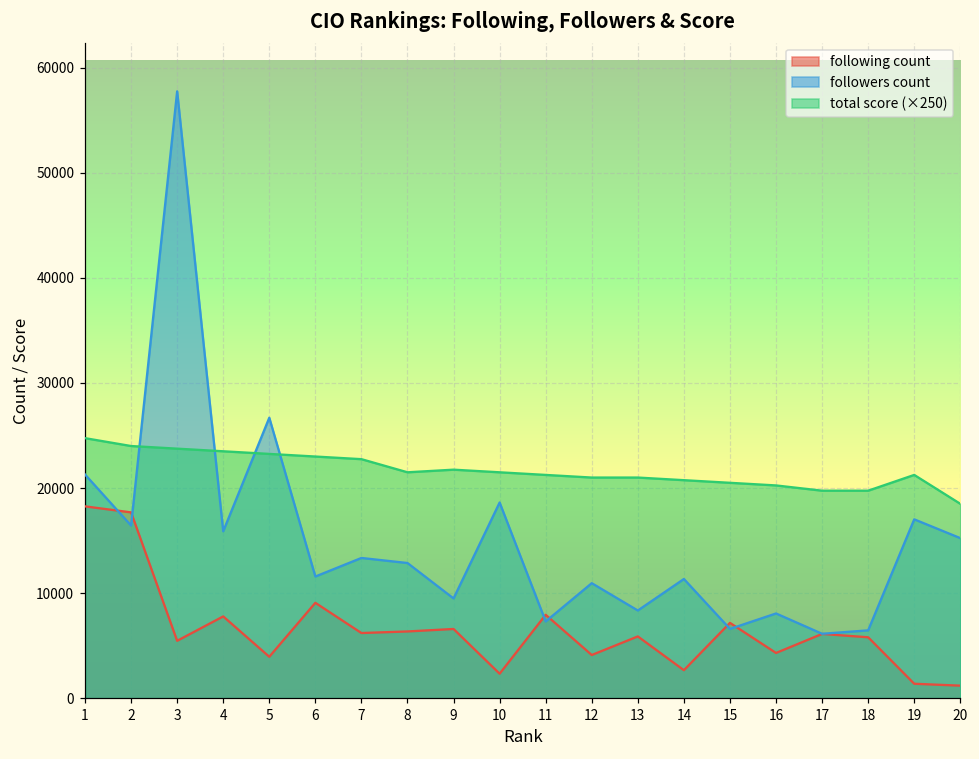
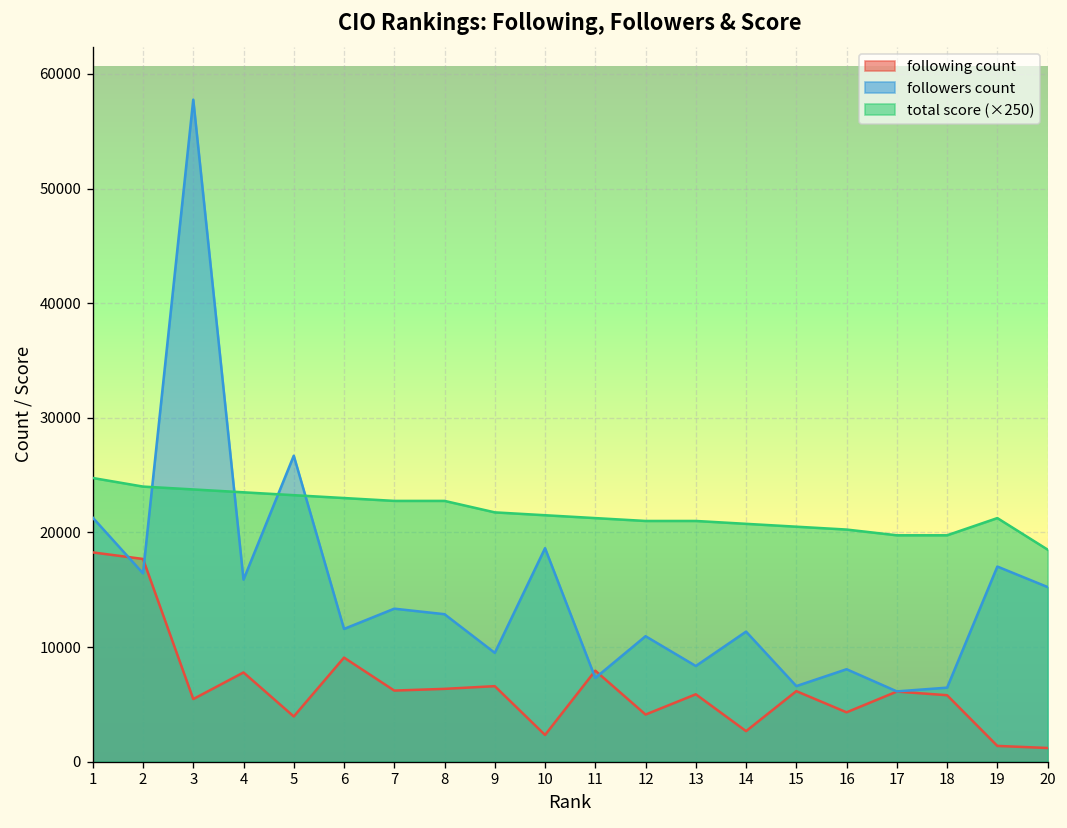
  {
    "following count": {
      "1": 18000,
      "2": 18000,
      "3": 5000,
      "4": 8000,
      "5": 4000,
      "6": 9000,
      "7": 6000,
      "8": 6000,
      "9": 7000,
      "10": 2000,
      "11": 8000,
      "12": 4000,
      "13": 6000,
      "14": 3000,
-     "15": 7000,
+     "15": 6000,
      "16": 4000,
      "18": 6000,
      "19": 1000,
      "20": 1000
    },
    "followers count": {
      "1": 21000,
      "2": 16000,
      "3": 58000,
      "4": 16000,
      "5": 27000,
      "6": 12000,
      "7": 13000,
      "8": 13000,
      "9": 9000,
      "10": 19000,
      "11": 7000,
      "12": 11000,
      "13": 8000,
      "14": 11000,
      "15": 7000,
      "16": 8000,
      "18": 6000,
      "19": 17000,
      "20": 15000
    },
    "total score (×250)": {
      "1": 25000,
      "2": 24000,
      "3": 24000,
      "4": 24000,
      "5": 23000,
      "6": 23000,
      "7": 23000,
-     "8": 22000,
+     "8": 23000,
      "9": 22000,
      "10": 22000,
      "11": 21000,
      "12": 21000,
      "13": 21000,
      "14": 21000,
      "15": 21000,
      "16": 20000,
      "17": 20000,
      "18": 20000,
      "19": 21000,
      "20": 19000
    }
  }
